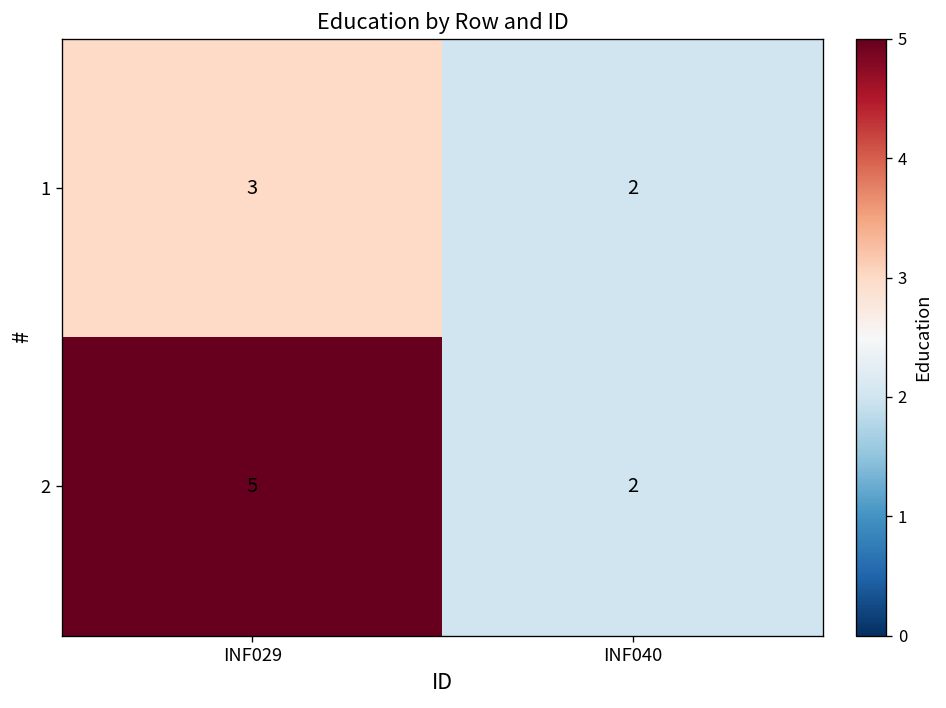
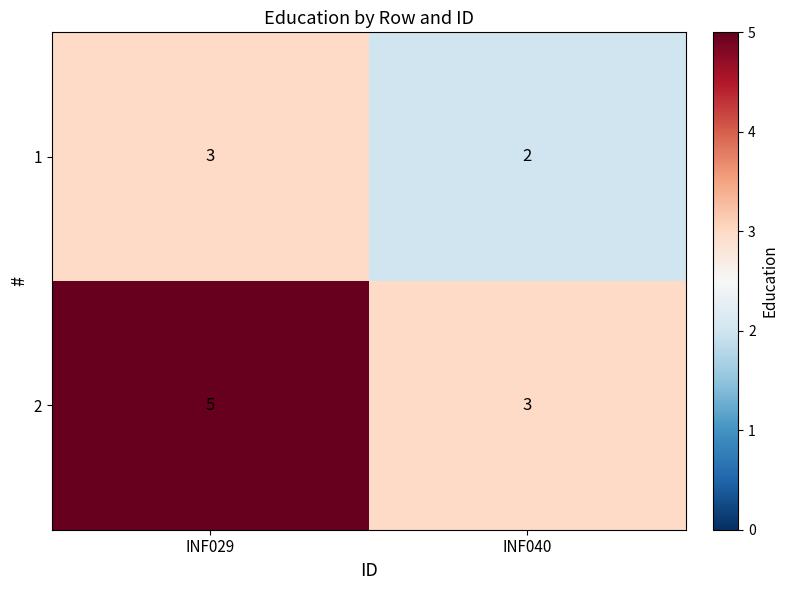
  {
    "1": {
      "INF029": 3,
      "INF040": 2
    },
    "2": {
      "INF029": 5,
-     "INF040": 2
+     "INF040": 3
    }
  }
